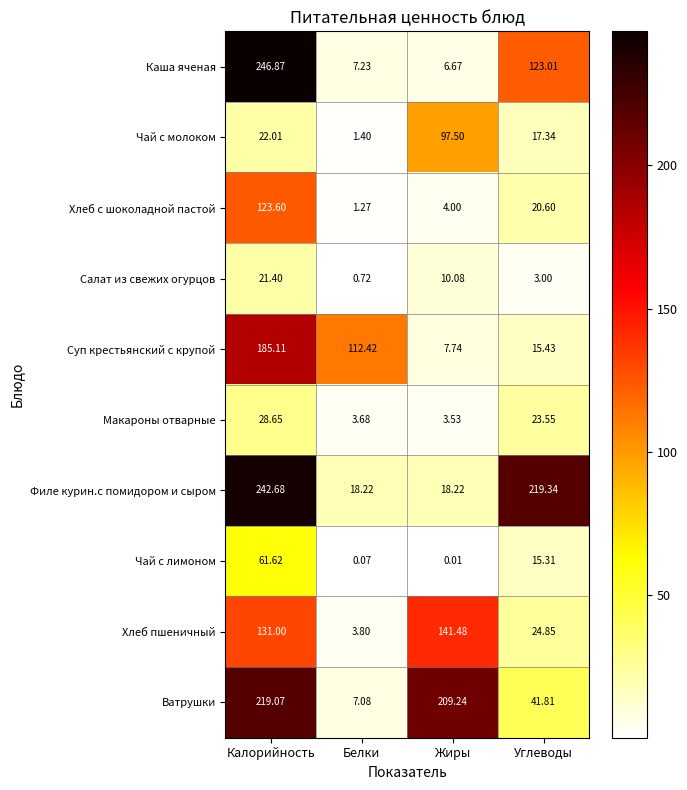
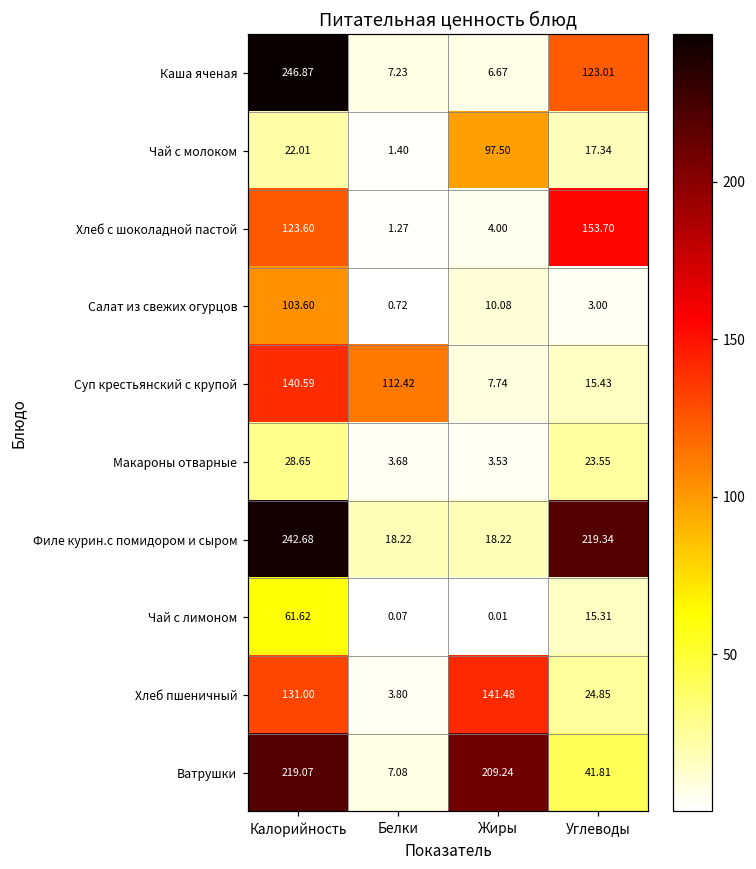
  {
    "Каша яченая": {
      "Калорийность": 246.87,
      "Белки": 7.23,
      "Жиры": 6.67,
      "Углеводы": 123.01
    },
    "Чай с молоком": {
      "Калорийность": 22.01,
      "Белки": 1.40,
      "Жиры": 97.50,
      "Углеводы": 17.34
    },
    "Хлеб с шоколадной пастой": {
      "Калорийность": 123.60,
      "Белки": 1.27,
      "Жиры": 4.00,
-     "Углеводы": 20.60
+     "Углеводы": 153.70
    },
    "Салат из свежих огурцов": {
-     "Калорийность": 21.40,
+     "Калорийность": 103.60,
      "Белки": 0.72,
      "Жиры": 10.08,
      "Углеводы": 3.00
    },
    "Суп крестьянский с крупой": {
-     "Калорийность": 185.11,
+     "Калорийность": 140.59,
      "Белки": 112.42,
      "Жиры": 7.74,
      "Углеводы": 15.43
    },
    "Макароны отварные": {
      "Калорийность": 28.65,
      "Белки": 3.68,
      "Жиры": 3.53,
      "Углеводы": 23.55
    },
    "Филе курин.с помидором и сыром": {
      "Калорийность": 242.68,
      "Белки": 18.22,
      "Жиры": 18.22,
      "Углеводы": 219.34
    },
    "Чай с лимоном": {
      "Калорийность": 61.62,
      "Белки": 0.07,
      "Жиры": 0.01,
      "Углеводы": 15.31
    },
    "Хлеб пшеничный": {
      "Калорийность": 131.00,
      "Белки": 3.80,
      "Жиры": 141.48,
      "Углеводы": 24.85
    },
    "Ватрушки": {
      "Калорийность": 219.07,
      "Белки": 7.08,
      "Жиры": 209.24,
      "Углеводы": 41.81
    }
  }
